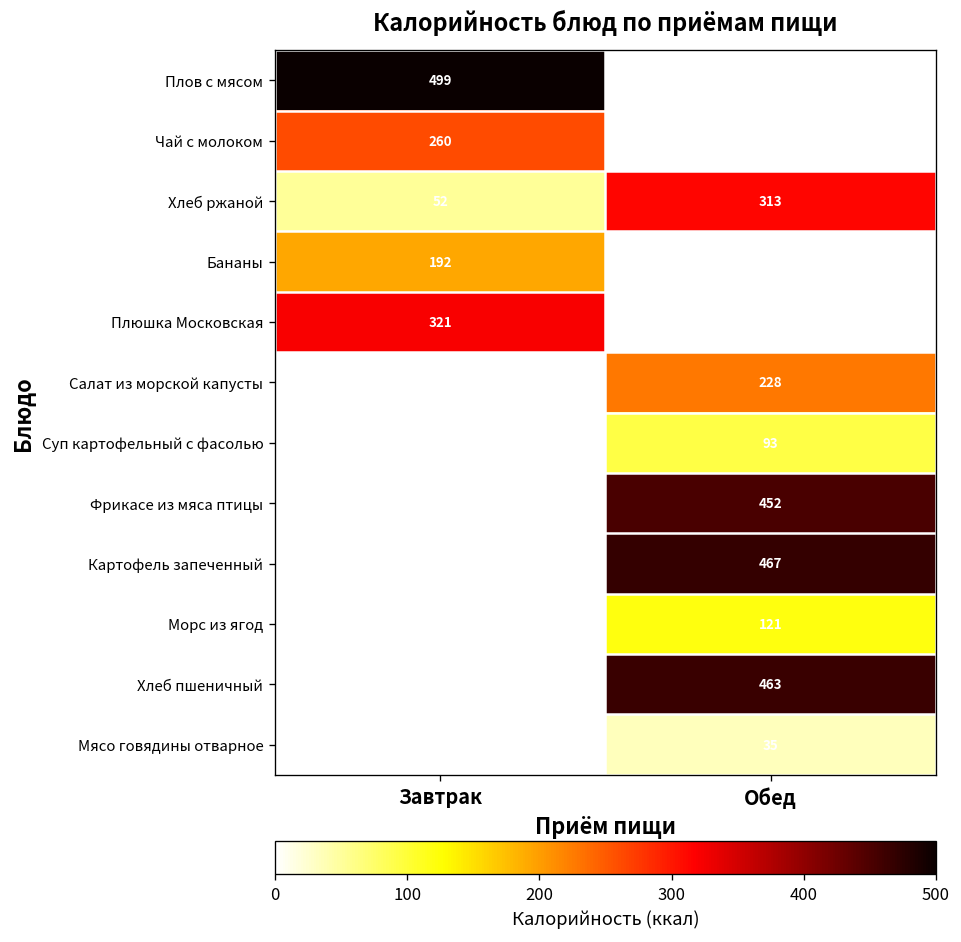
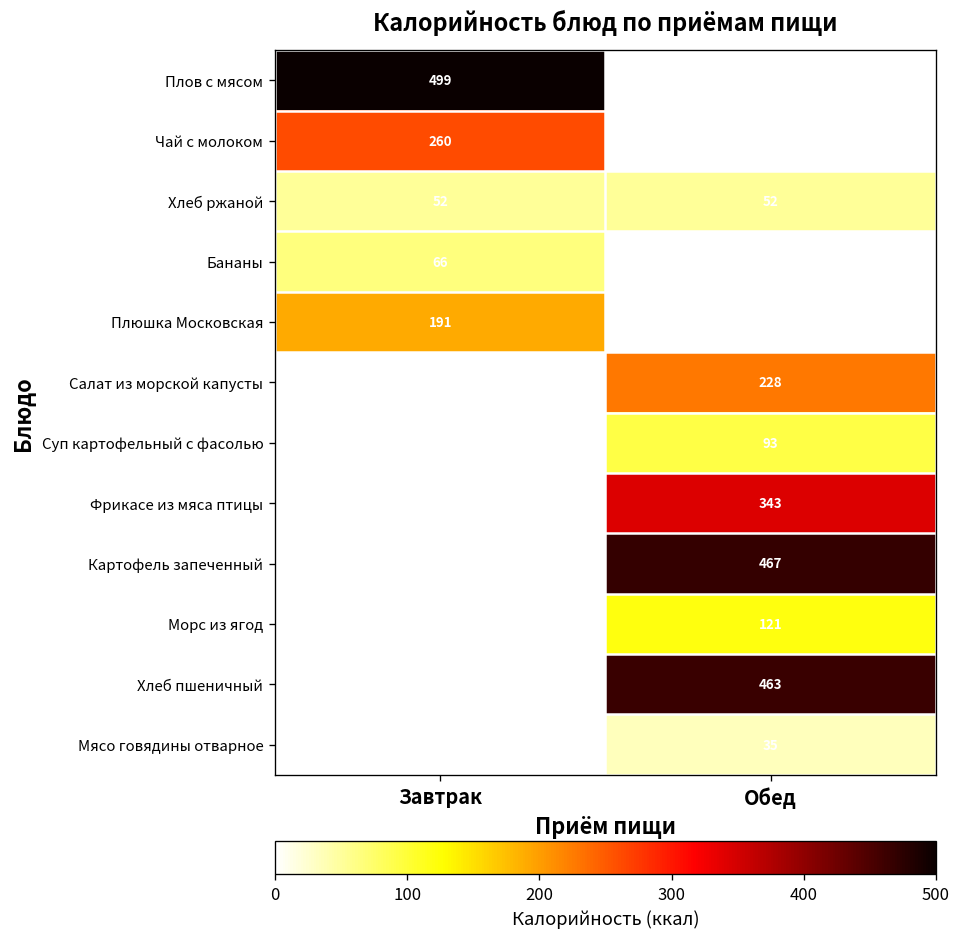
  {
    "Плов с мясом": {
      "Завтрак": 499
    },
    "Чай с молоком": {
      "Завтрак": 260
    },
    "Хлеб ржаной": {
      "Завтрак": 52,
-     "Обед": 313
+     "Обед": 52
    },
    "Бананы": {
-     "Завтрак": 192
+     "Завтрак": 66
    },
    "Плюшка Московская": {
-     "Завтрак": 321
+     "Завтрак": 191
    },
    "Салат из морской капусты": {
      "Обед": 228
    },
    "Суп картофельный с фасолью": {
      "Обед": 93
    },
    "Фрикасе из мяса птицы": {
-     "Обед": 452
+     "Обед": 343
    },
    "Картофель запеченный": {
      "Обед": 467
    },
    "Морс из ягод": {
      "Обед": 121
    },
    "Хлеб пшеничный": {
      "Обед": 463
    },
    "Мясо говядины отварное": {
      "Обед": 35
    }
  }
